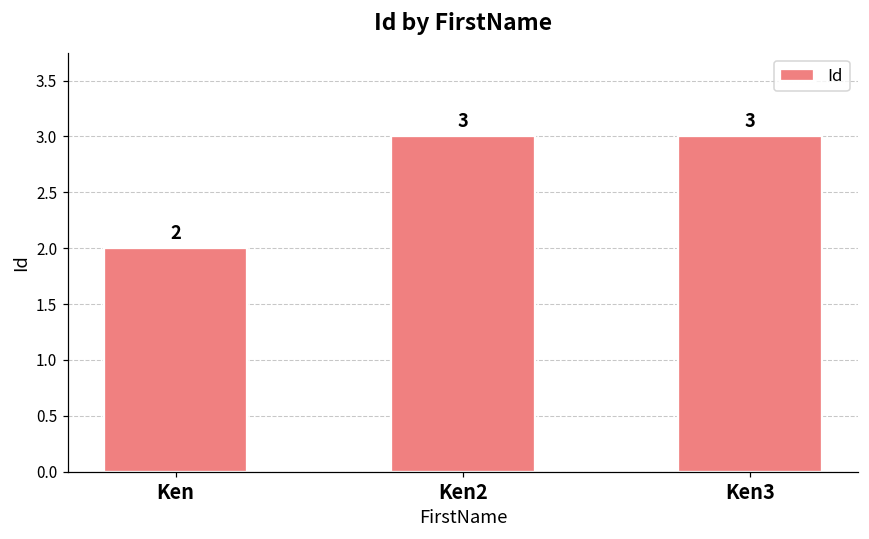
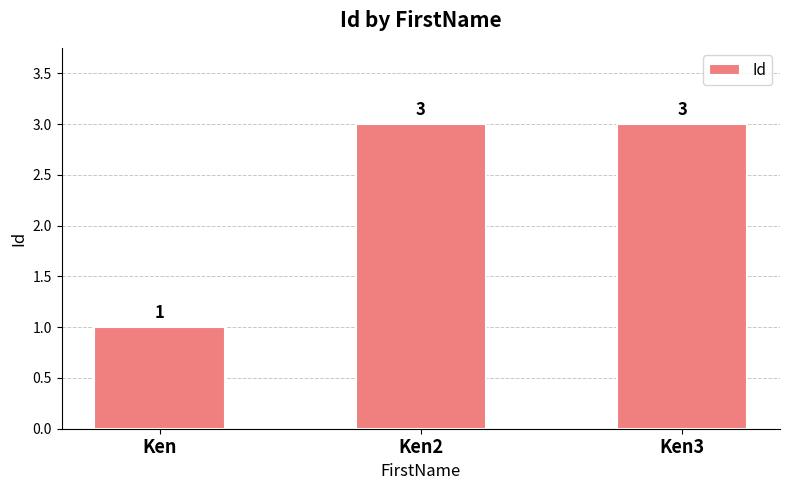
  {
-   "Ken": 2,
+   "Ken": 1,
    "Ken2": 3,
    "Ken3": 3
  }
